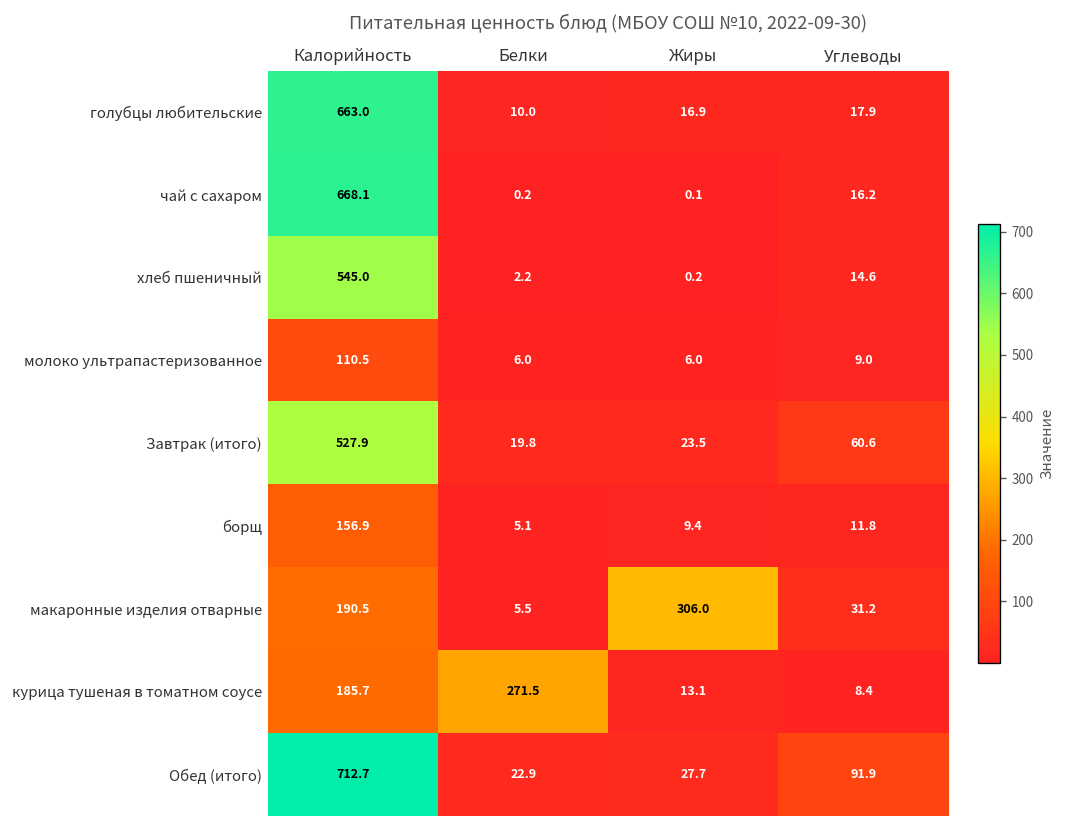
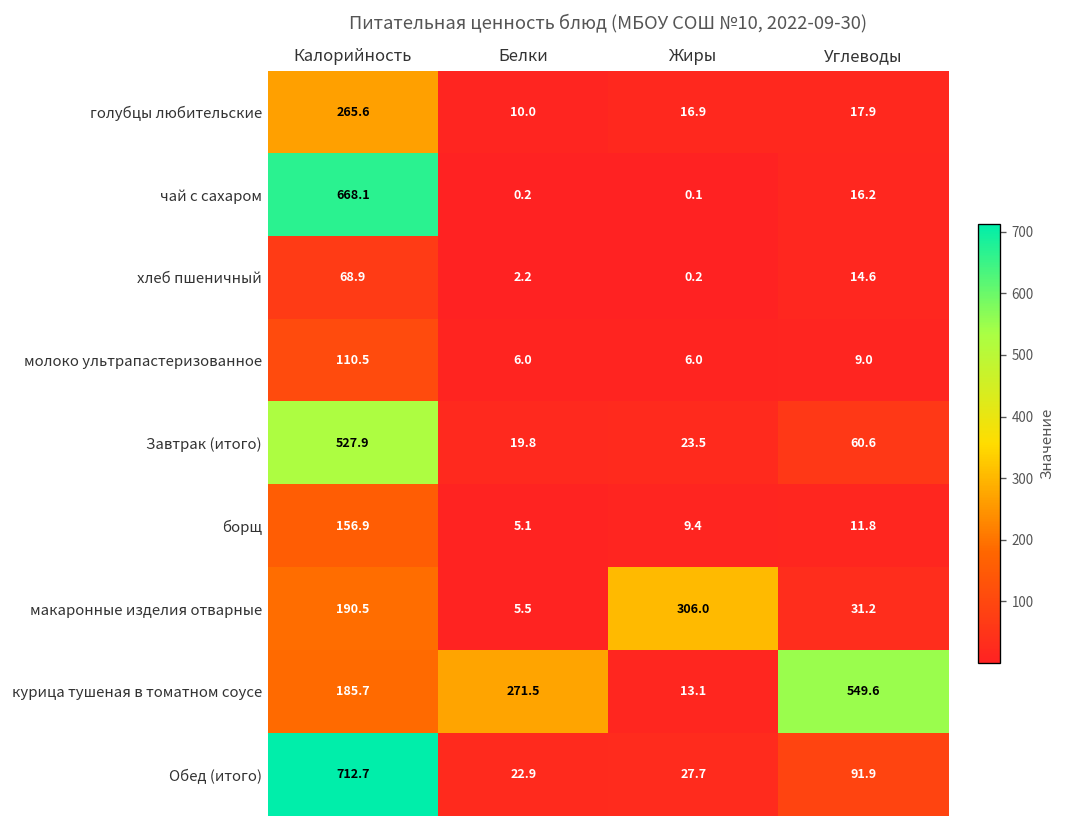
  {
    "голубцы любительские": {
-     "Калорийность": 663.0,
+     "Калорийность": 265.6,
      "Белки": 10.0,
      "Жиры": 16.9,
      "Углеводы": 17.9
    },
    "чай с сахаром": {
      "Калорийность": 668.1,
      "Белки": 0.2,
      "Жиры": 0.1,
      "Углеводы": 16.2
    },
    "хлеб пшеничный": {
-     "Калорийность": 545.0,
+     "Калорийность": 68.9,
      "Белки": 2.2,
      "Жиры": 0.2,
      "Углеводы": 14.6
    },
    "молоко ультрапастеризованное": {
      "Калорийность": 110.5,
      "Белки": 6.0,
      "Жиры": 6.0,
      "Углеводы": 9.0
    },
    "Завтрак (итого)": {
      "Калорийность": 527.9,
      "Белки": 19.8,
      "Жиры": 23.5,
      "Углеводы": 60.6
    },
    "борщ": {
      "Калорийность": 156.9,
      "Белки": 5.1,
      "Жиры": 9.4,
      "Углеводы": 11.8
    },
    "макаронные изделия отварные": {
      "Калорийность": 190.5,
      "Белки": 5.5,
      "Жиры": 306.0,
      "Углеводы": 31.2
    },
    "курица тушеная в томатном соусе": {
      "Калорийность": 185.7,
      "Белки": 271.5,
      "Жиры": 13.1,
-     "Углеводы": 8.4
+     "Углеводы": 549.6
    },
    "Обед (итого)": {
      "Калорийность": 712.7,
      "Белки": 22.9,
      "Жиры": 27.7,
      "Углеводы": 91.9
    }
  }
